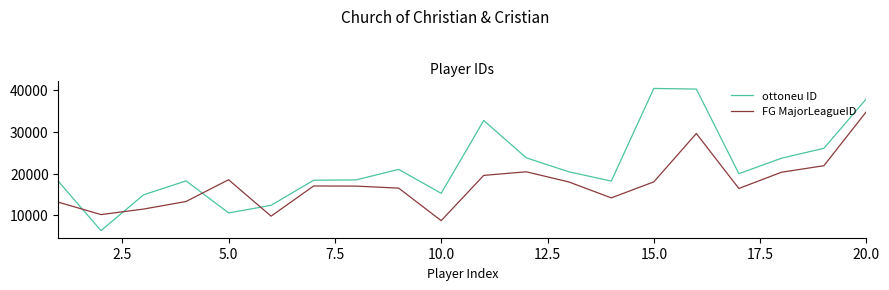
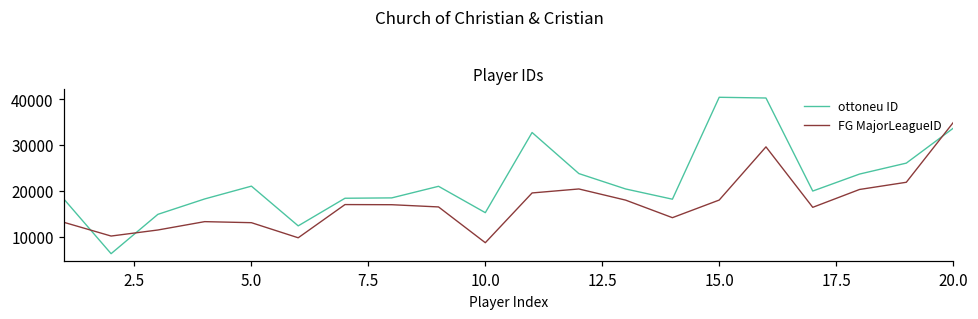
  {
    "ottoneu ID": {
-     "5.0": 11000,
+     "5.0": 21000,
      "10.0": 15000,
      "15.0": 40000,
-     "20.0": 38000
+     "20.0": 34000
    },
    "FG MajorLeagueID": {
-     "5.0": 19000,
+     "5.0": 13000,
      "10.0": 9000,
      "15.0": 18000,
      "20.0": 35000
    }
  }
